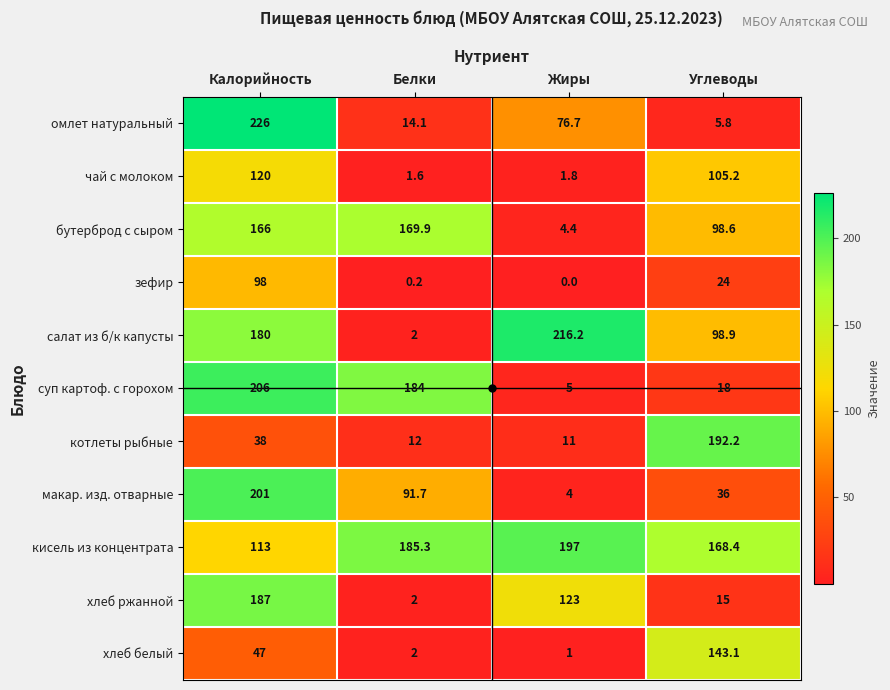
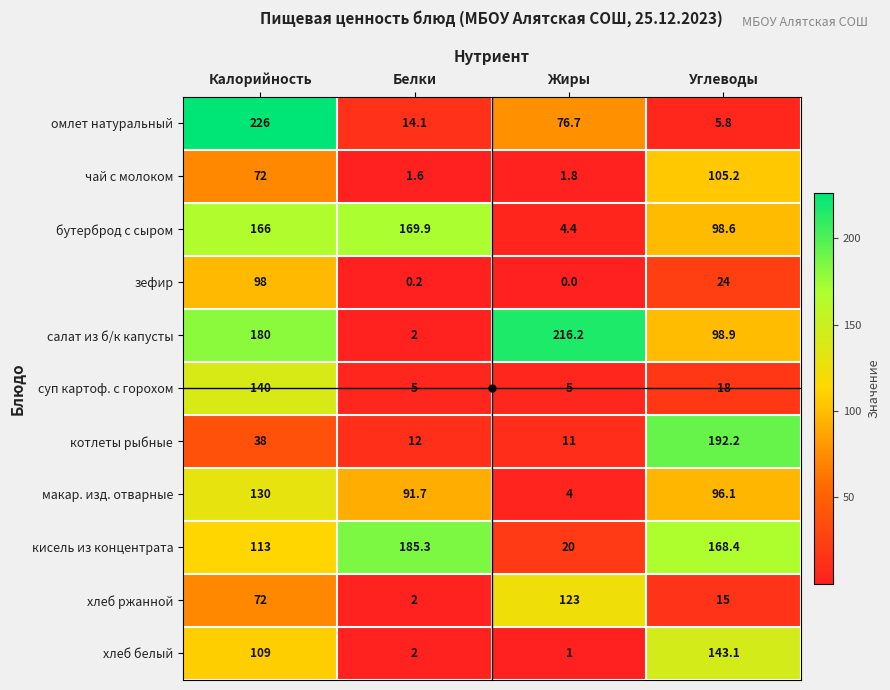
  {
    "омлет натуральный": {
      "Калорийность": 226,
      "Белки": 14.1,
      "Жиры": 76.7,
      "Углеводы": 5.8
    },
    "чай с молоком": {
-     "Калорийность": 120,
+     "Калорийность": 72,
      "Белки": 1.6,
      "Жиры": 1.8,
      "Углеводы": 105.2
    },
    "бутерброд с сыром": {
      "Калорийность": 166,
      "Белки": 169.9,
      "Жиры": 4.4,
      "Углеводы": 98.6
    },
    "зефир": {
      "Калорийность": 98,
      "Белки": 0.2,
      "Жиры": 0.0,
      "Углеводы": 24
    },
    "салат из б/к капусты": {
      "Калорийность": 180,
      "Белки": 2,
      "Жиры": 216.2,
      "Углеводы": 98.9
    },
    "суп картоф. с горохом": {
-     "Калорийность": 206,
-     "Белки": 184,
+     "Калорийность": 140,
+     "Белки": 5,
      "Жиры": 5,
      "Углеводы": 18
    },
    "котлеты рыбные": {
      "Калорийность": 38,
      "Белки": 12,
      "Жиры": 11,
      "Углеводы": 192.2
    },
    "макар. изд. отварные": {
-     "Калорийность": 201,
+     "Калорийность": 130,
      "Белки": 91.7,
      "Жиры": 4,
-     "Углеводы": 36
+     "Углеводы": 96.1
    },
    "кисель из концентрата": {
      "Калорийность": 113,
      "Белки": 185.3,
-     "Жиры": 197,
+     "Жиры": 20,
      "Углеводы": 168.4
    },
    "хлеб ржанной": {
-     "Калорийность": 187,
+     "Калорийность": 72,
      "Белки": 2,
      "Жиры": 123,
      "Углеводы": 15
    },
    "хлеб белый": {
-     "Калорийность": 47,
+     "Калорийность": 109,
      "Белки": 2,
      "Жиры": 1,
      "Углеводы": 143.1
    }
  }
